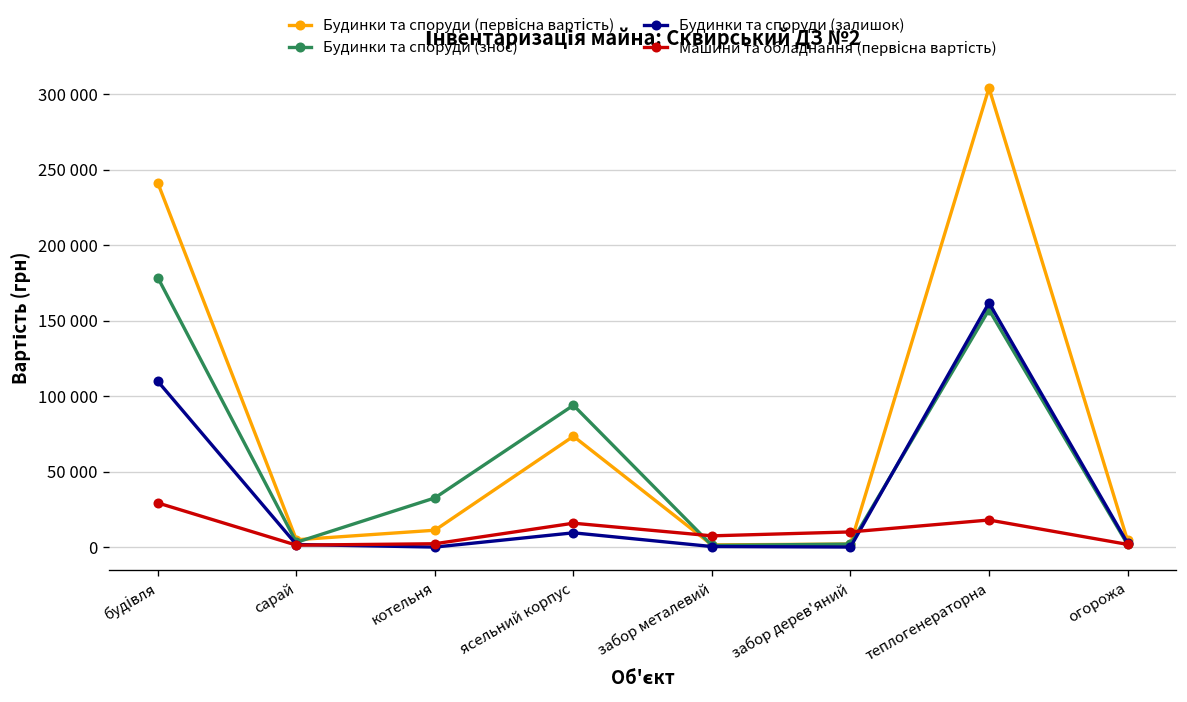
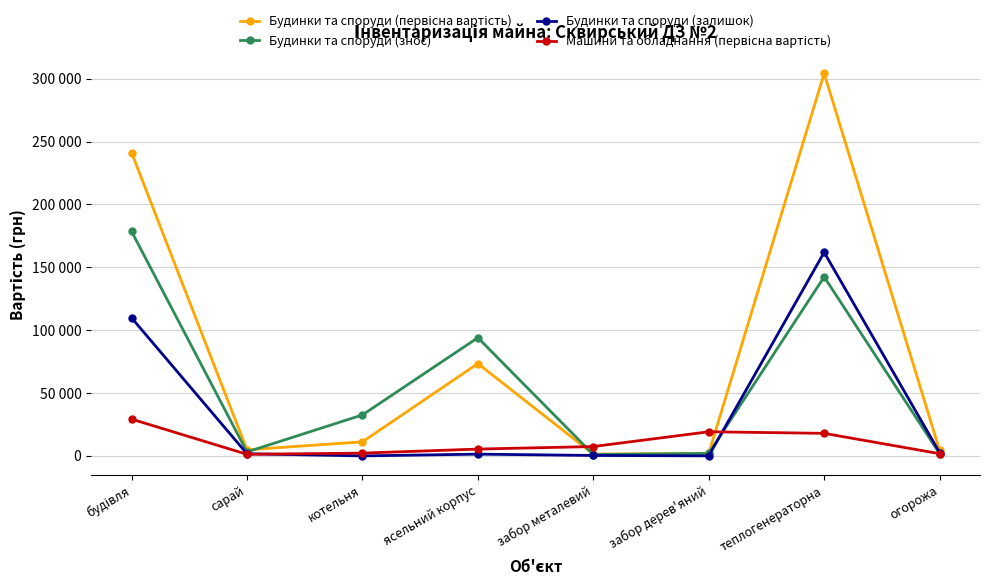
  {
    "Будинки та споруди (первісна вартість)": {
      "будівля": 241000,
      "котельня": 11000,
      "ясельний корпус": 73000,
      "теплогенераторна": 304000
    },
    "Будинки та споруди (знос)": {
      "будівля": 179000,
      "котельня": 33000,
      "ясельний корпус": 94000,
-     "теплогенераторна": 157000
+     "теплогенераторна": 142000
    },
    "Будинки та споруди (залишок)": {
      "будівля": 110000,
      "котельня": 0,
-     "ясельний корпус": 9000,
+     "ясельний корпус": 1000,
      "теплогенераторна": 162000
    },
    "Машини та обладнання (первісна вартість)": {
      "будівля": 29000,
      "котельня": 2000,
-     "ясельний корпус": 16000,
+     "ясельний корпус": 5000,
      "забор металевий": 7000,
-     "забор дерев'яний": 10000,
+     "забор дерев'яний": 19000,
      "теплогенераторна": 18000
    }
  }
